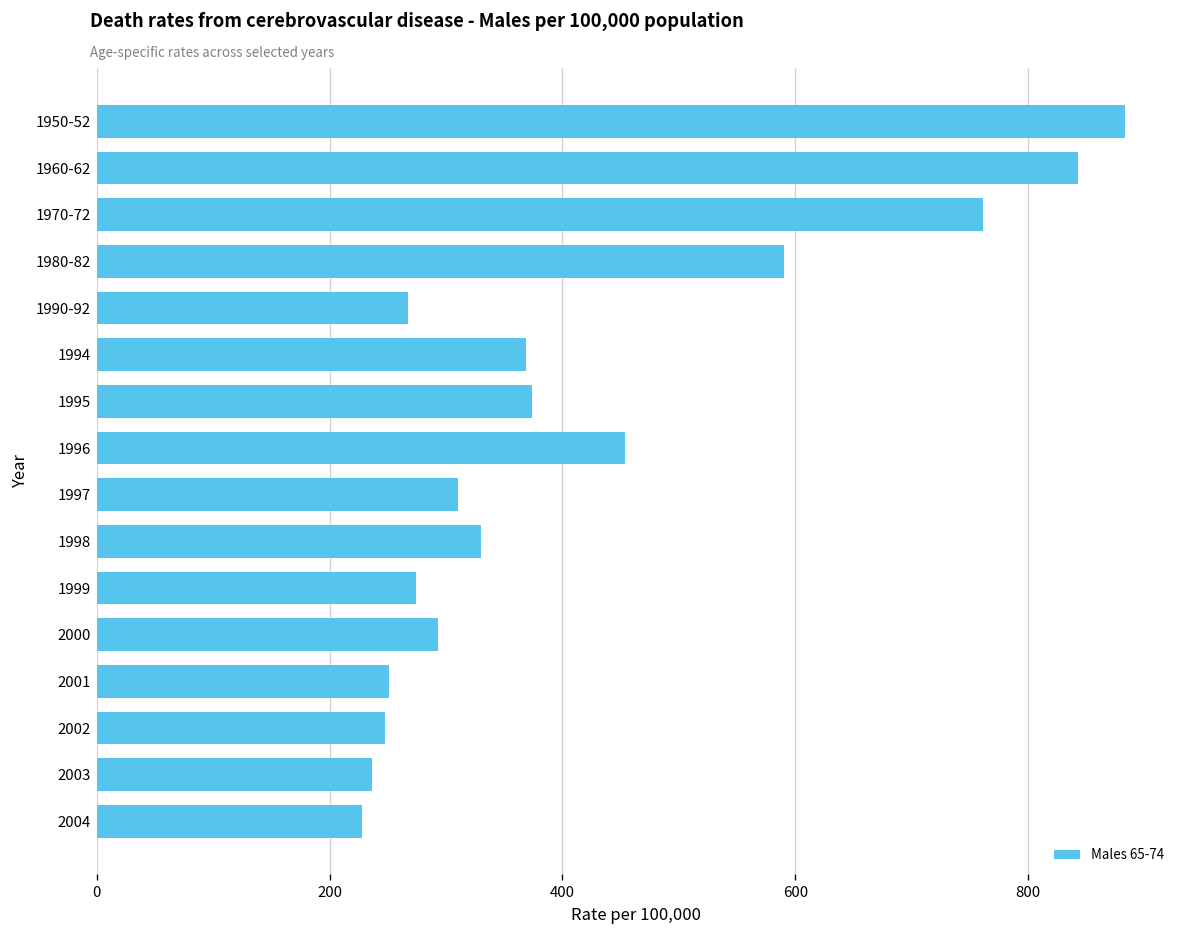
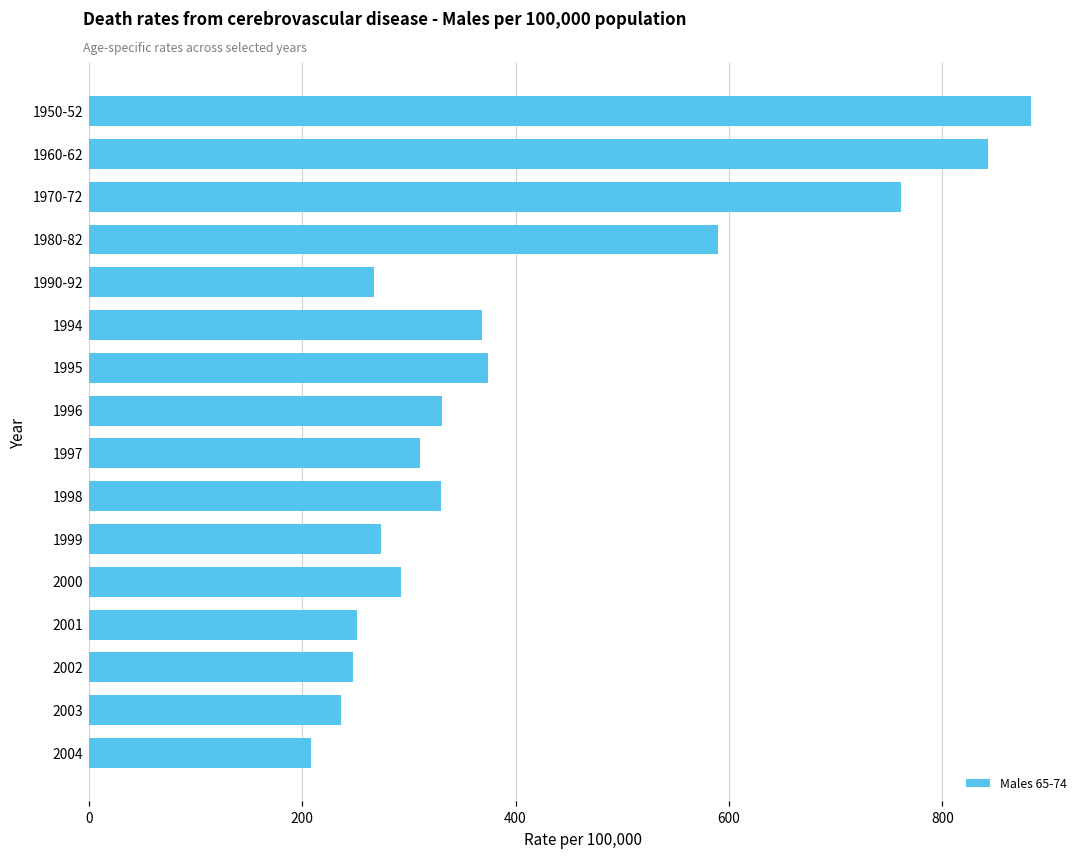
  {
    "1950-52": 880,
    "1960-62": 840,
    "1970-72": 760,
    "1980-82": 590,
    "1990-92": 270,
    "1994": 370,
    "1995": 370,
-   "1996": 450,
+   "1996": 330,
    "1997": 310,
    "1998": 330,
    "1999": 270,
    "2000": 290,
    "2001": 250,
    "2002": 250,
    "2003": 240,
-   "2004": 230
+   "2004": 210
  }
